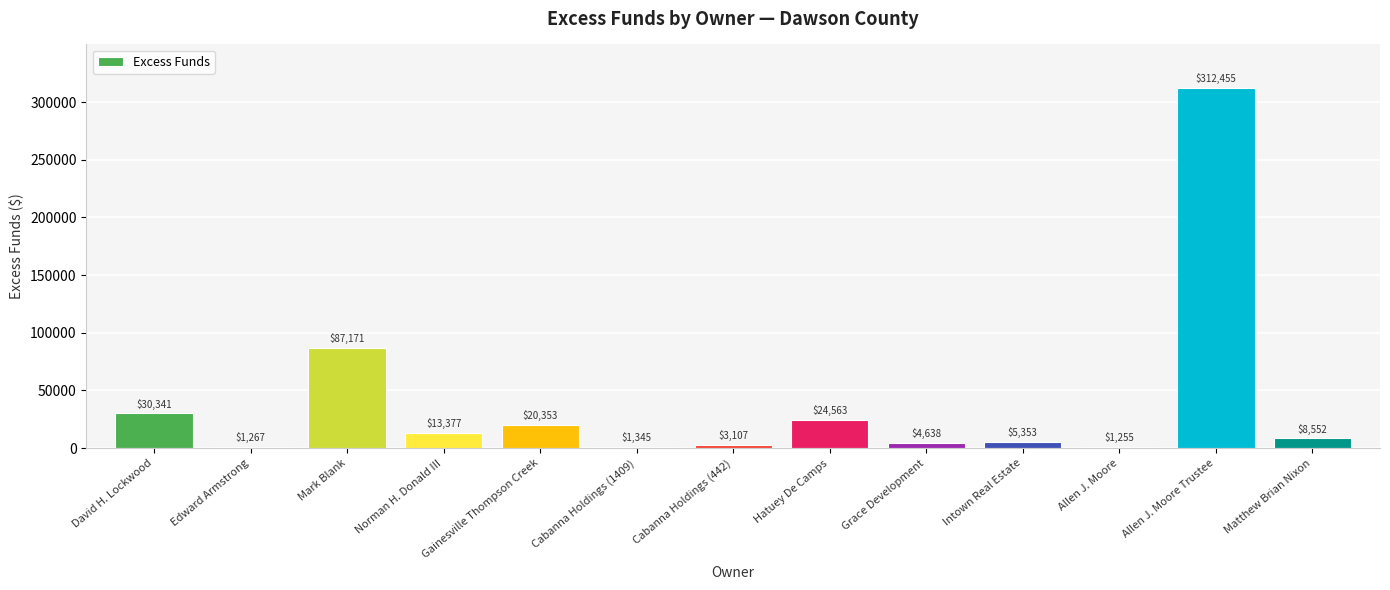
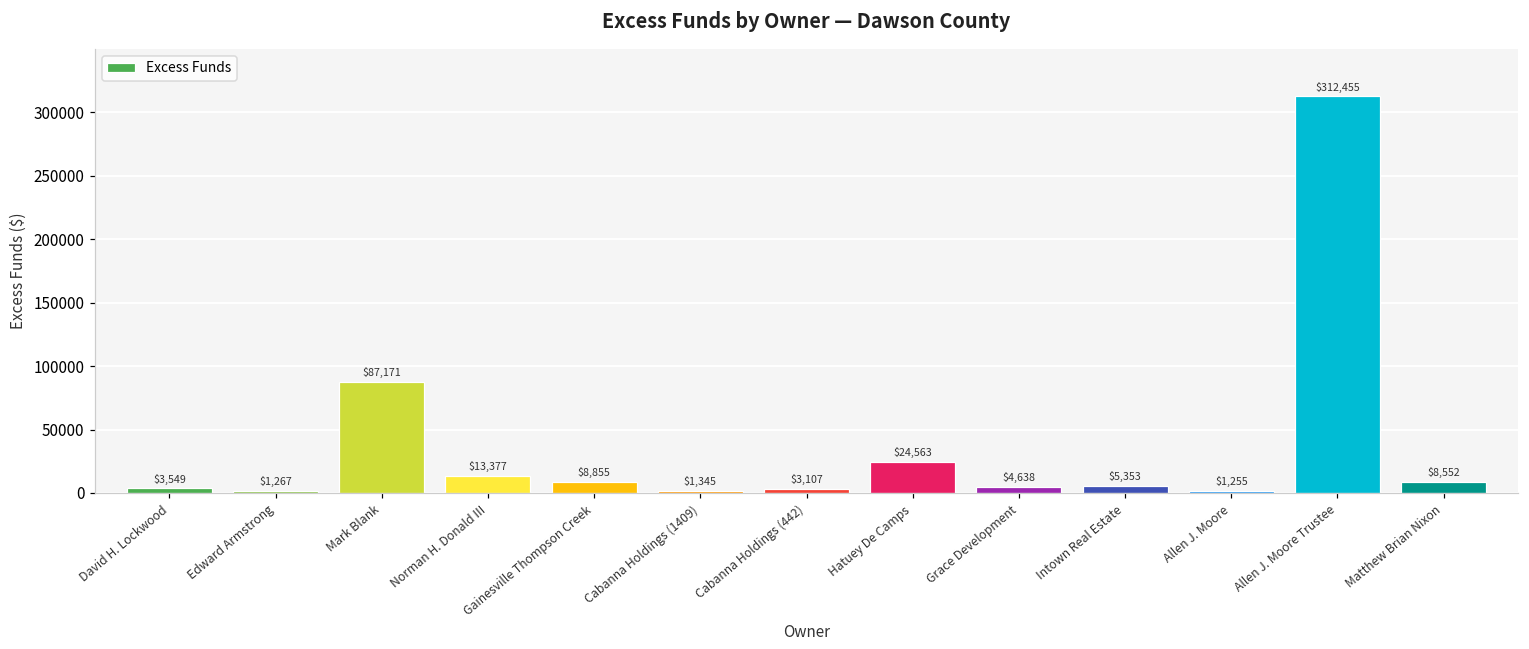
  {
-   "David H. Lockwood": "$30,341",
+   "David H. Lockwood": "$3,549",
    "Edward Armstrong": "$1,267",
    "Mark Blank": "$87,171",
    "Norman H. Donald III": "$13,377",
-   "Gainesville Thompson Creek": "$20,353",
+   "Gainesville Thompson Creek": "$8,855",
    "Cabanna Holdings (1409)": "$1,345",
    "Cabanna Holdings (442)": "$3,107",
    "Hatuey De Camps": "$24,563",
    "Grace Development": "$4,638",
    "Intown Real Estate": "$5,353",
    "Allen J. Moore": "$1,255",
    "Allen J. Moore Trustee": "$312,455",
    "Matthew Brian Nixon": "$8,552"
  }
